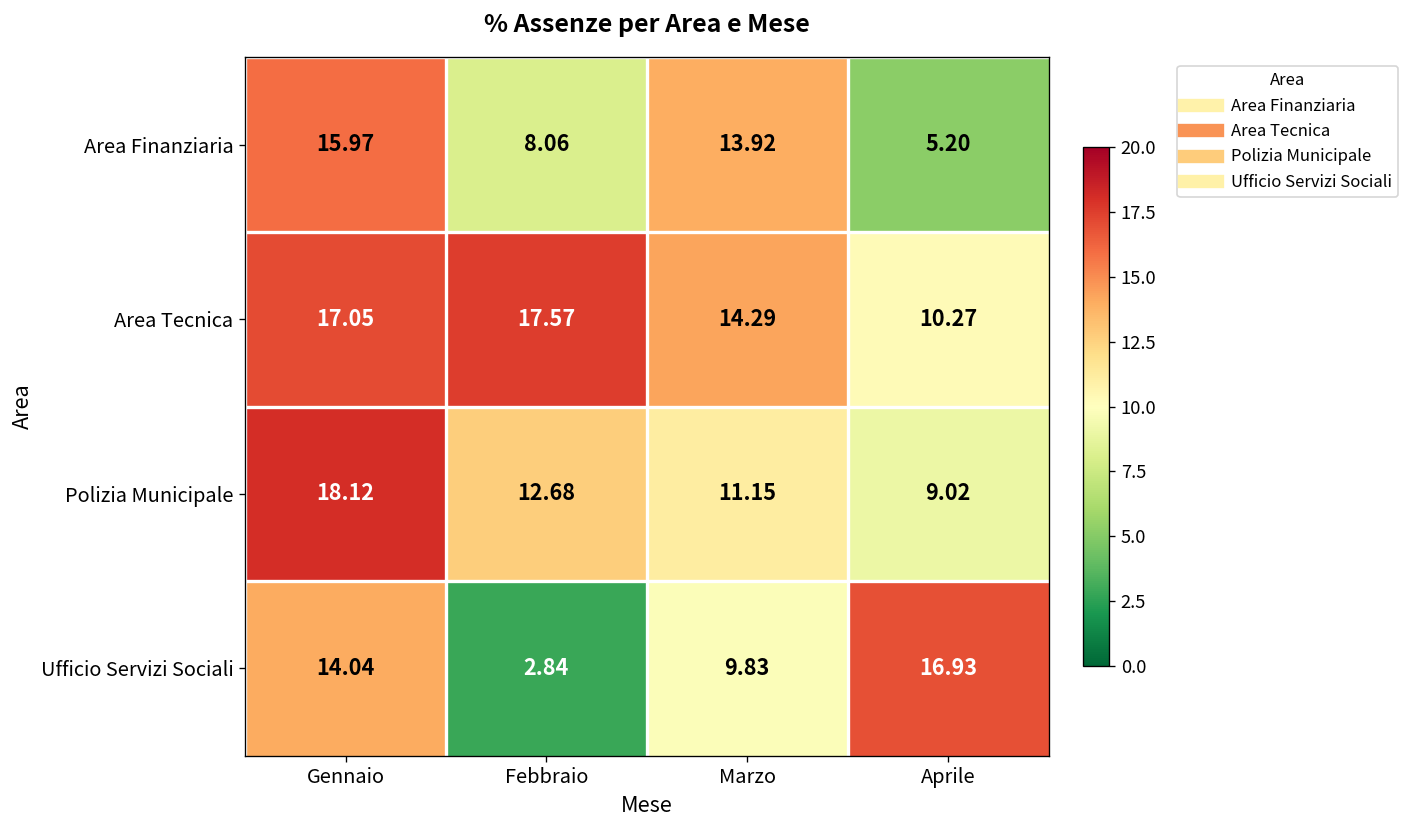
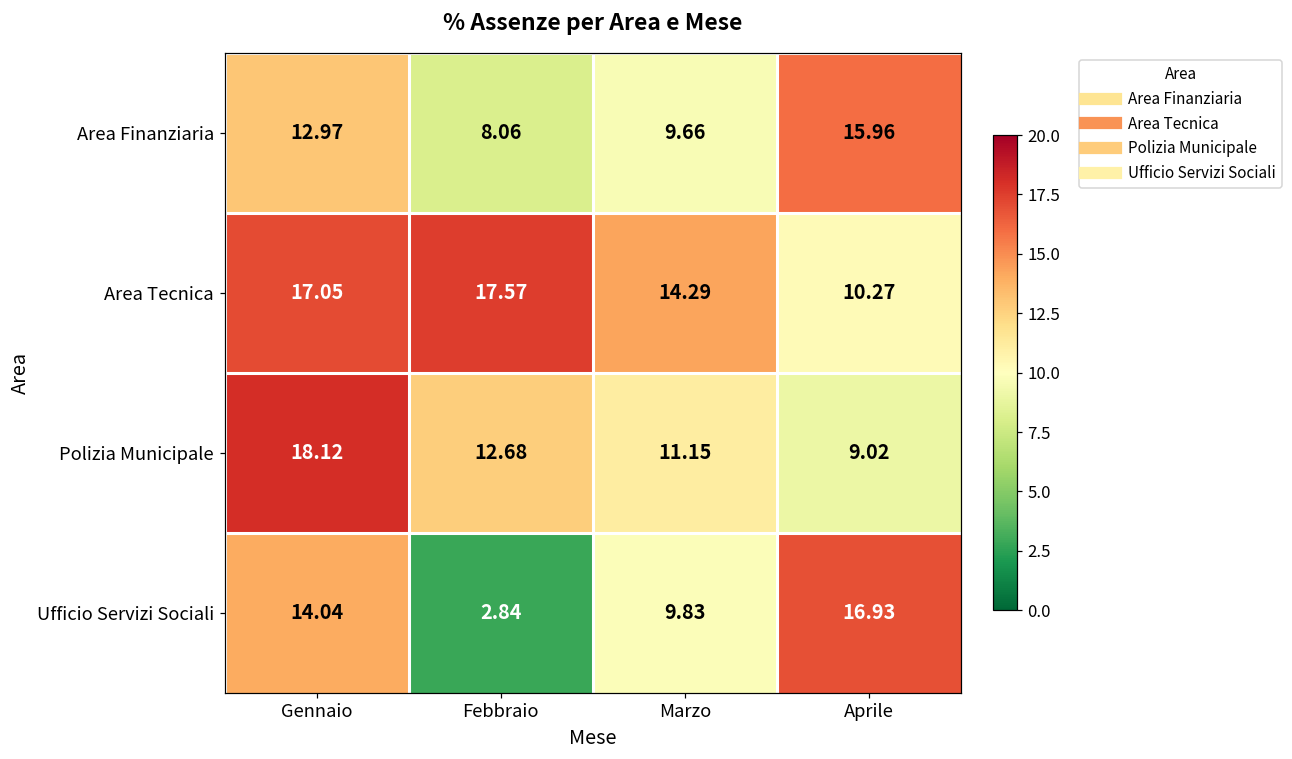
  {
    "Area Finanziaria": {
-     "Gennaio": 15.97,
+     "Gennaio": 12.97,
      "Febbraio": 8.06,
-     "Marzo": 13.92,
-     "Aprile": 5.20
+     "Marzo": 9.66,
+     "Aprile": 15.96
    },
    "Area Tecnica": {
      "Gennaio": 17.05,
      "Febbraio": 17.57,
      "Marzo": 14.29,
      "Aprile": 10.27
    },
    "Polizia Municipale": {
      "Gennaio": 18.12,
      "Febbraio": 12.68,
      "Marzo": 11.15,
      "Aprile": 9.02
    },
    "Ufficio Servizi Sociali": {
      "Gennaio": 14.04,
      "Febbraio": 2.84,
      "Marzo": 9.83,
      "Aprile": 16.93
    }
  }
